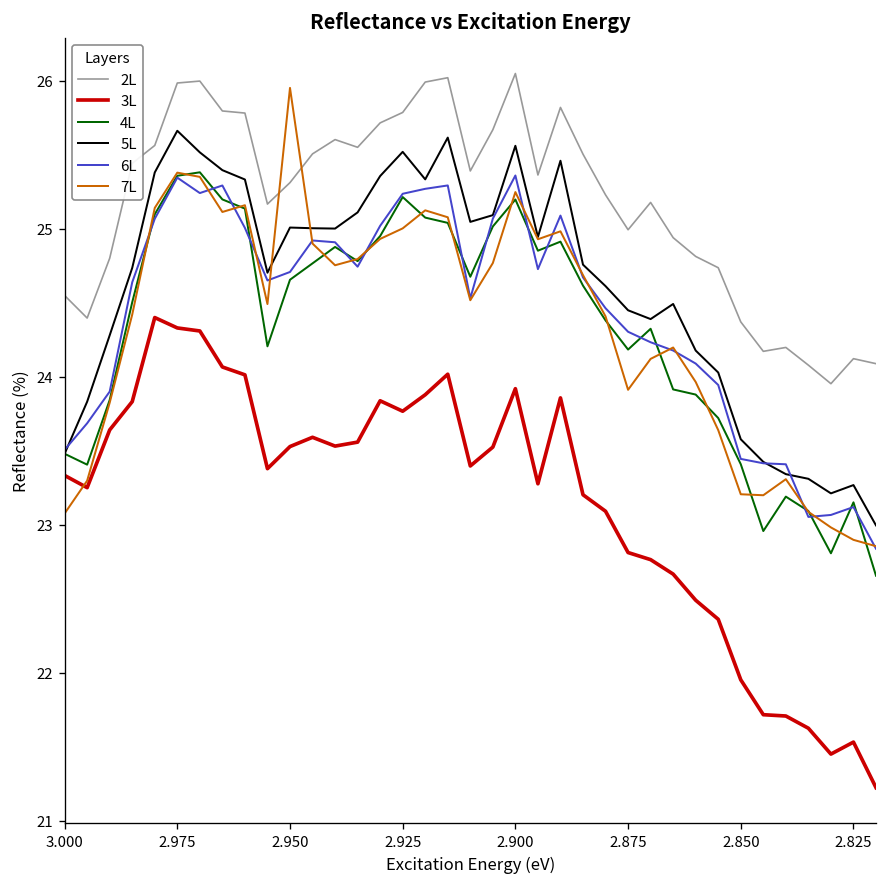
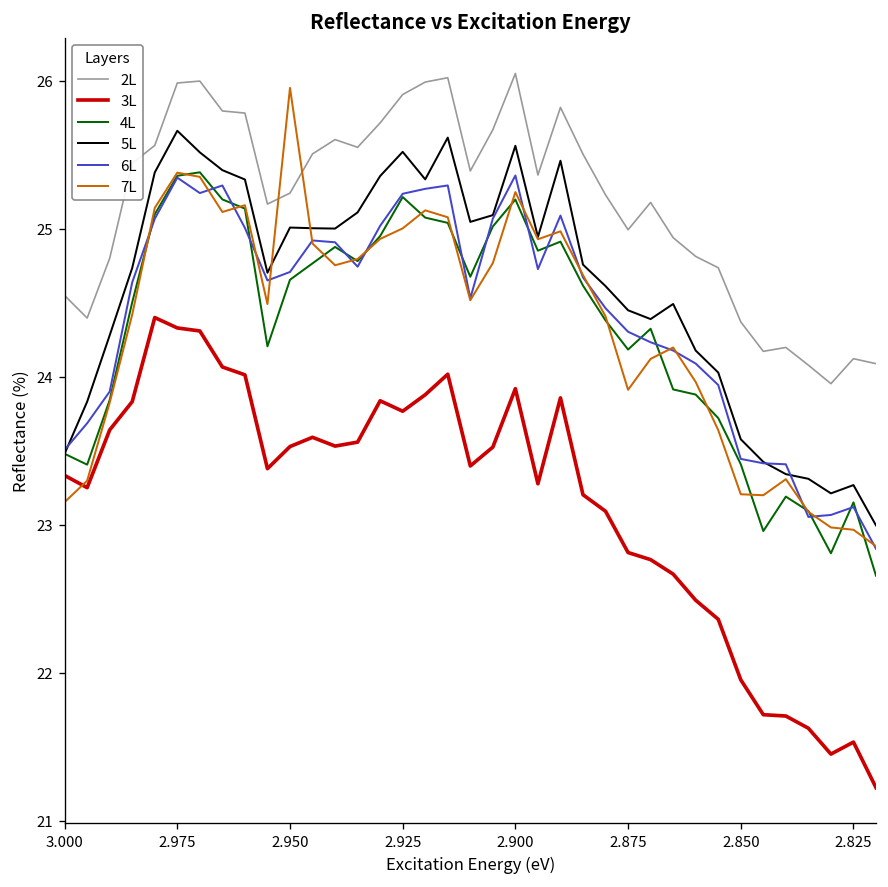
  {
    "2L": {
      "3.000": 24.55,
      "2.975": 25.98,
-     "2.950": 25.31,
-     "2.925": 25.79,
+     "2.950": 25.24,
+     "2.925": 25.91,
      "2.900": 26.05,
      "2.875": 24.99,
      "2.850": 24.37,
      "2.825": 24.12
    },
    "3L": {
      "3.000": 23.33,
      "2.975": 24.33,
      "2.950": 23.53,
      "2.925": 23.77,
      "2.900": 23.92,
      "2.875": 22.81,
      "2.850": 21.95,
      "2.825": 21.53
    },
    "4L": {
      "2.950": 24.66,
      "2.925": 25.21,
      "2.900": 25.20,
      "2.875": 24.18,
      "2.850": 23.41,
      "2.825": 23.15
    },
    "5L": {
      "2.975": 25.66,
      "2.950": 25.01,
      "2.925": 25.52,
      "2.900": 25.56,
      "2.875": 24.45,
      "2.850": 23.58,
      "2.825": 23.27
    },
    "6L": {
      "3.000": 23.51,
      "2.950": 24.71,
      "2.925": 25.24,
      "2.900": 25.36,
      "2.875": 24.30,
      "2.850": 23.45,
      "2.825": 23.12
    },
    "7L": {
-     "3.000": 23.08,
+     "3.000": 23.15,
      "2.975": 25.38,
      "2.950": 25.95,
      "2.925": 25.00,
      "2.900": 25.25,
      "2.875": 23.91,
      "2.850": 23.21,
-     "2.825": 22.90
+     "2.825": 22.97
    }
  }
